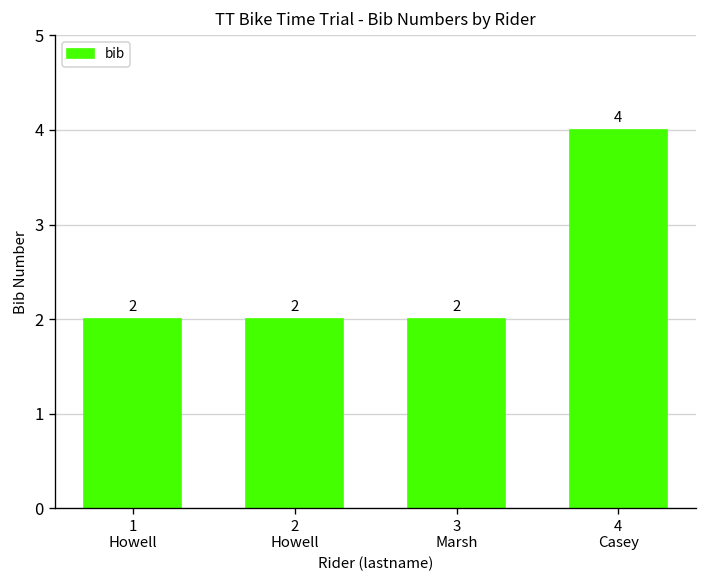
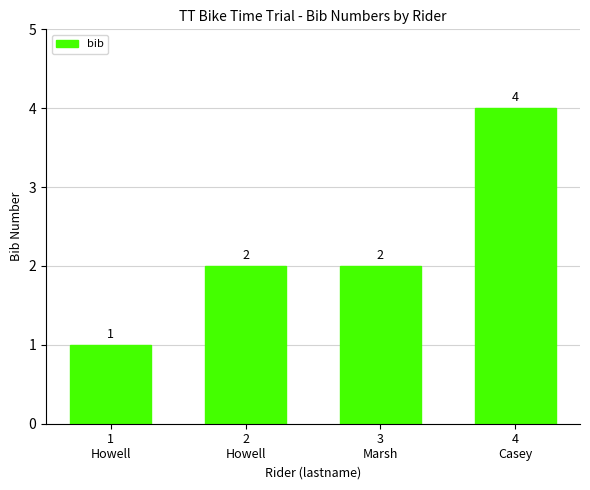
  {
-   "1 Howell": 2,
+   "1 Howell": 1,
    "2 Howell": 2,
    "3 Marsh": 2,
    "4 Casey": 4
  }
